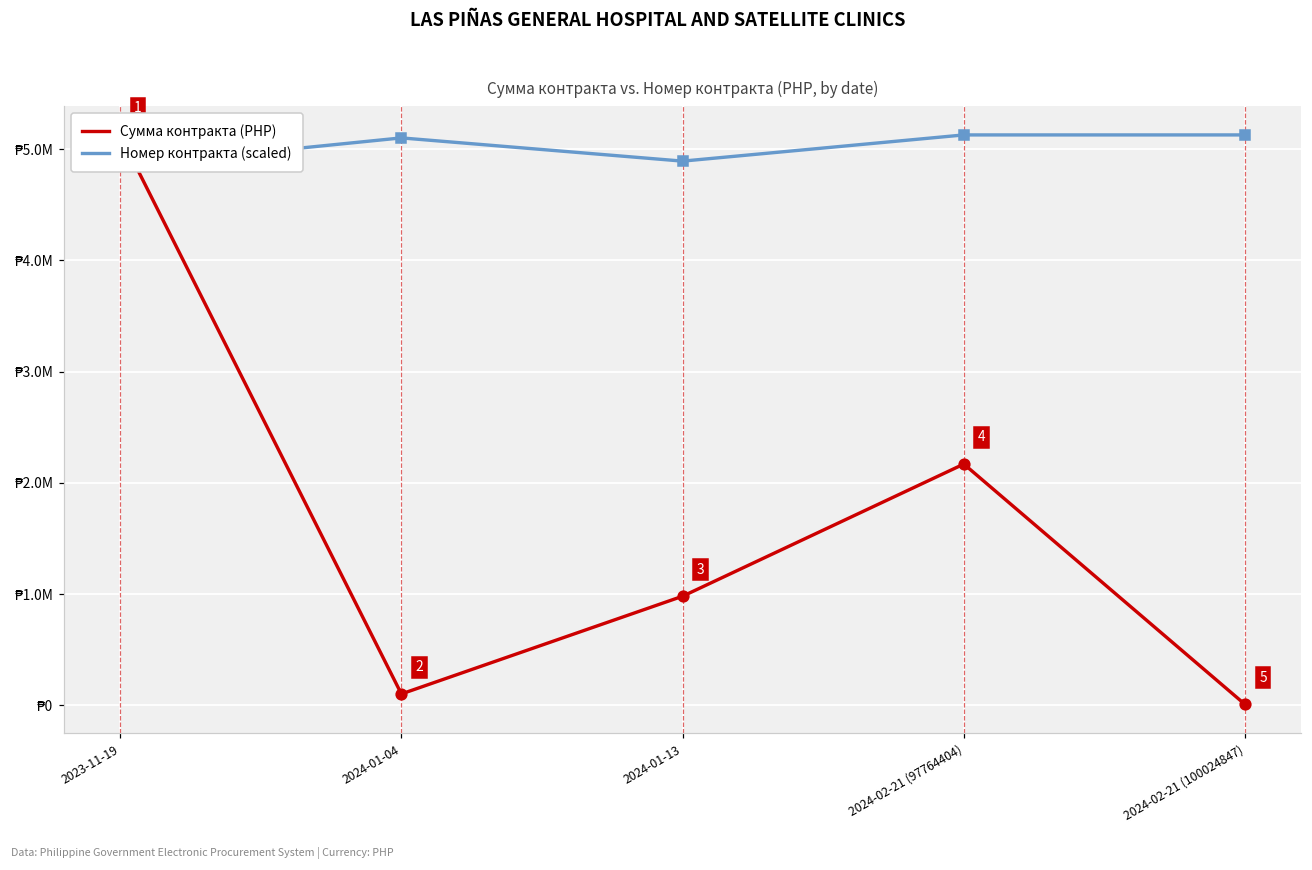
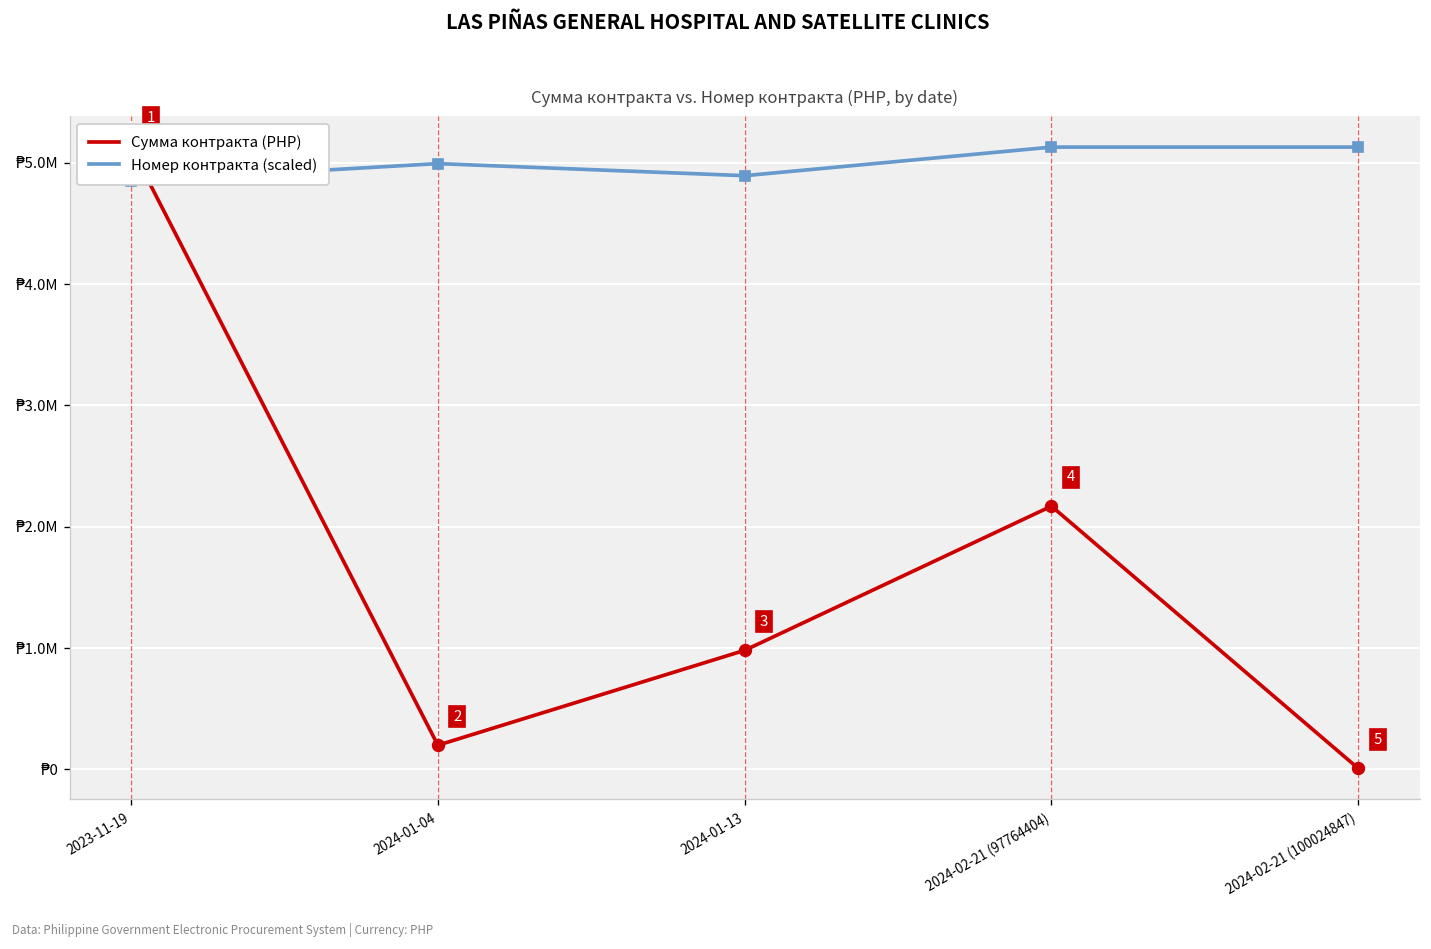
  {
    "Сумма контракта (PHP)": {
-     "2024-01-04": "₱100000"
+     "2024-01-04": "₱200000"
    },
    "Номер контракта (scaled)": {
-     "2024-01-04": "₱5100000",
+     "2024-01-04": "₱4990000",
      "2024-01-13": "₱4890000",
      "2024-02-21 (97764404)": "₱5130000",
      "2024-02-21 (100024847)": "₱5130000"
    }
  }
